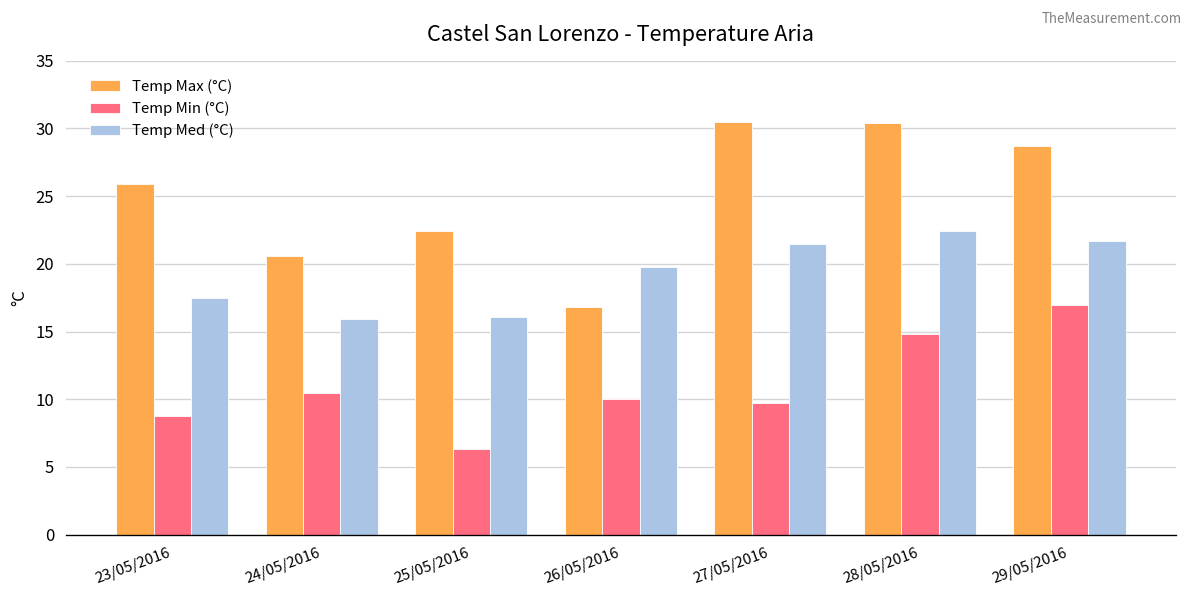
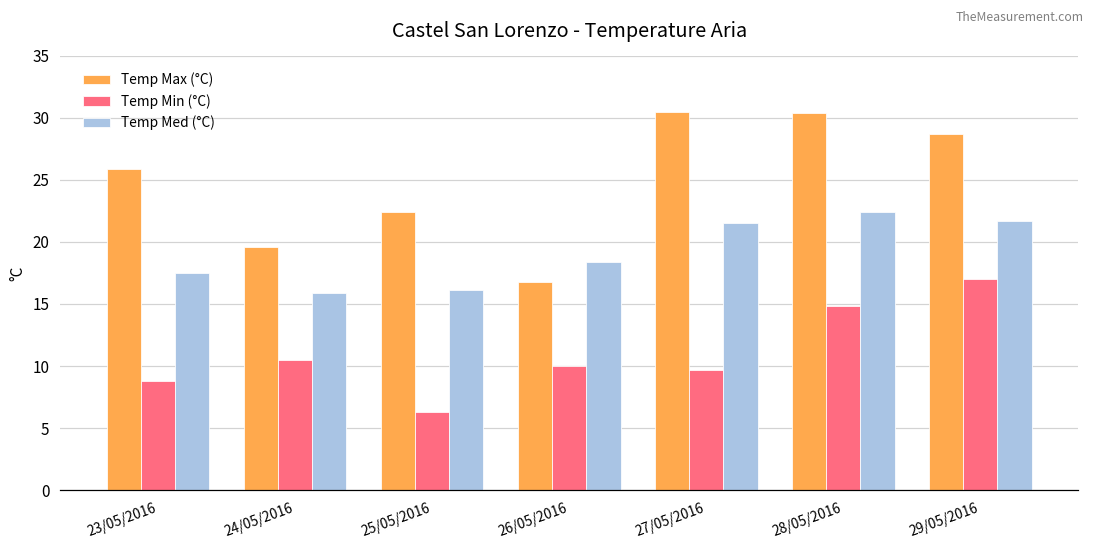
  {
    "Temp Max (°C)": {
      "23/05/2016": 25.9,
-     "24/05/2016": 20.6,
+     "24/05/2016": 19.6,
      "25/05/2016": 22.4,
      "26/05/2016": 16.8,
      "27/05/2016": 30.5,
      "28/05/2016": 30.4,
      "29/05/2016": 28.7
    },
    "Temp Min (°C)": {
      "23/05/2016": 8.8,
      "24/05/2016": 10.5,
      "25/05/2016": 6.3,
      "26/05/2016": 10.0,
      "27/05/2016": 9.7,
      "28/05/2016": 14.8,
      "29/05/2016": 17.0
    },
    "Temp Med (°C)": {
      "23/05/2016": 17.5,
      "24/05/2016": 15.9,
      "25/05/2016": 16.1,
-     "26/05/2016": 19.8,
+     "26/05/2016": 18.4,
      "27/05/2016": 21.5,
      "28/05/2016": 22.4,
      "29/05/2016": 21.7
    }
  }
